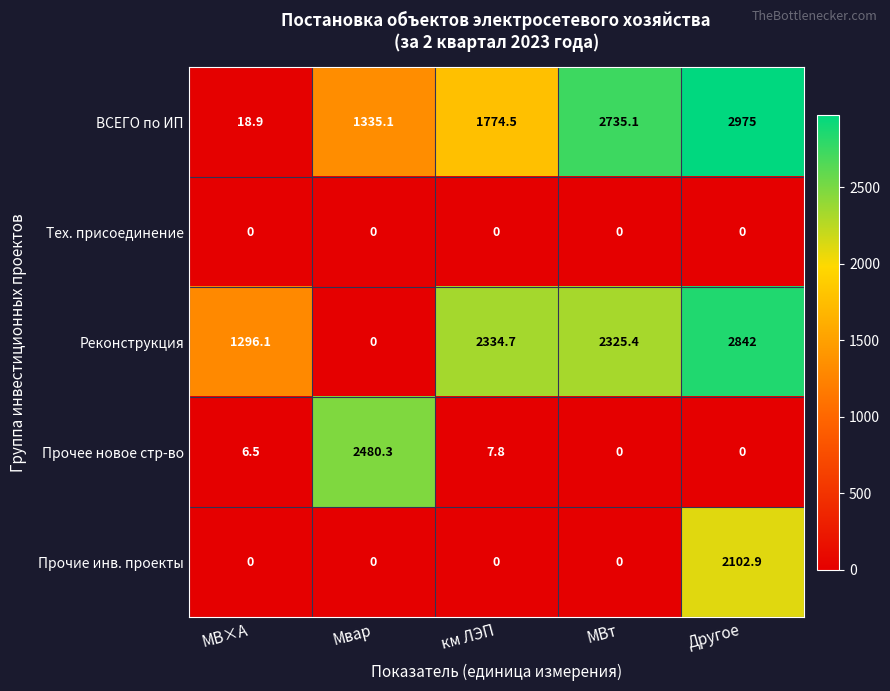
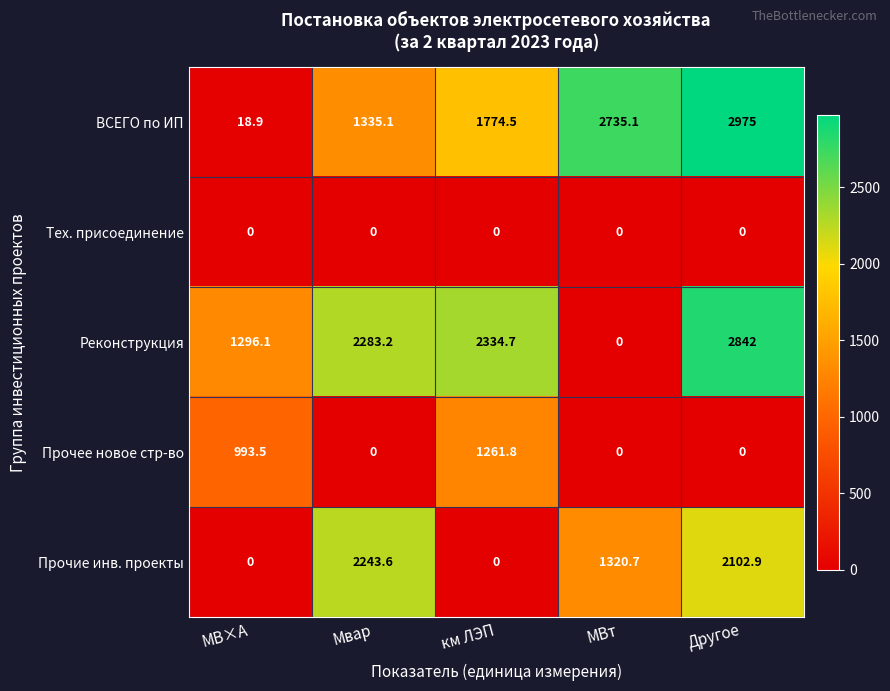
  {
    "ВСЕГО по ИП": {
      "МВ×А": 18.9,
      "Мвар": 1335.1,
      "км ЛЭП": 1774.5,
      "МВт": 2735.1,
      "Другое": 2975
    },
    "Тех. присоединение": {
      "МВ×А": 0,
      "Мвар": 0,
      "км ЛЭП": 0,
      "МВт": 0,
      "Другое": 0
    },
    "Реконструкция": {
      "МВ×А": 1296.1,
-     "Мвар": 0,
+     "Мвар": 2283.2,
      "км ЛЭП": 2334.7,
-     "МВт": 2325.4,
+     "МВт": 0,
      "Другое": 2842
    },
    "Прочее новое стр-во": {
-     "МВ×А": 6.5,
-     "Мвар": 2480.3,
-     "км ЛЭП": 7.8,
+     "МВ×А": 993.5,
+     "Мвар": 0,
+     "км ЛЭП": 1261.8,
      "МВт": 0,
      "Другое": 0
    },
    "Прочие инв. проекты": {
      "МВ×А": 0,
-     "Мвар": 0,
+     "Мвар": 2243.6,
      "км ЛЭП": 0,
-     "МВт": 0,
+     "МВт": 1320.7,
      "Другое": 2102.9
    }
  }
